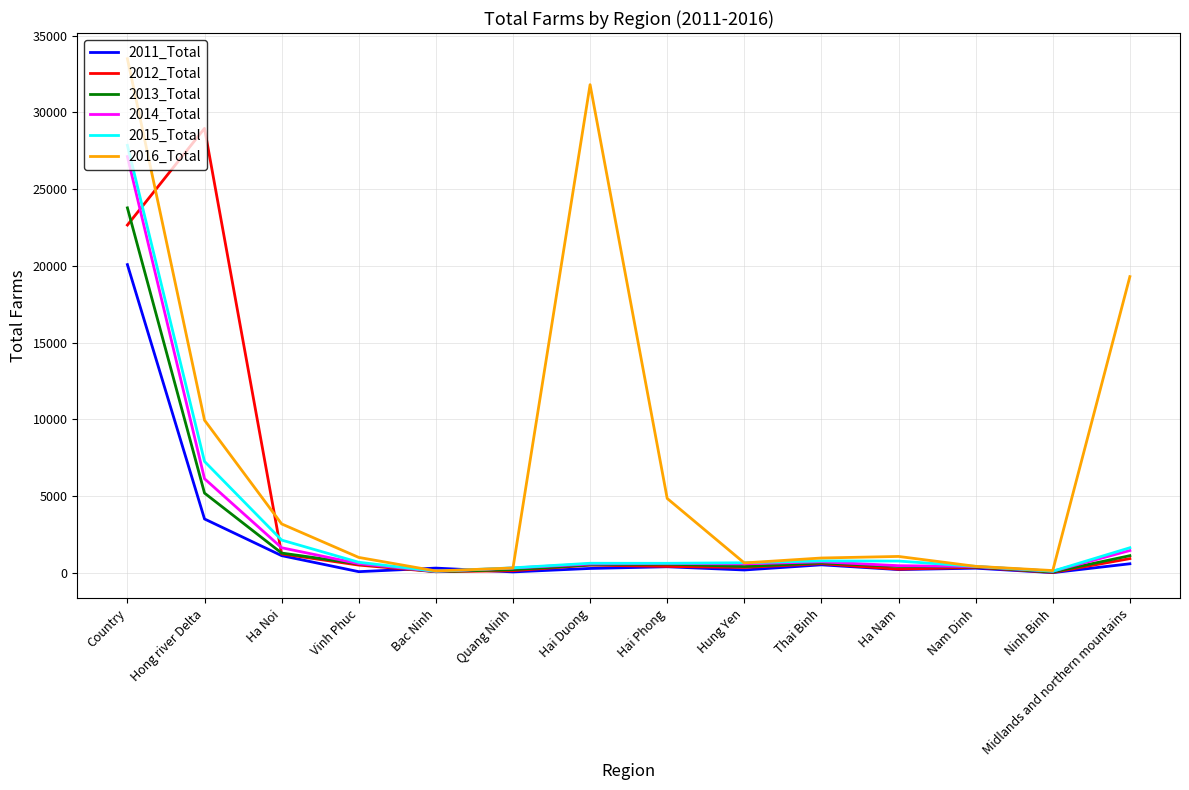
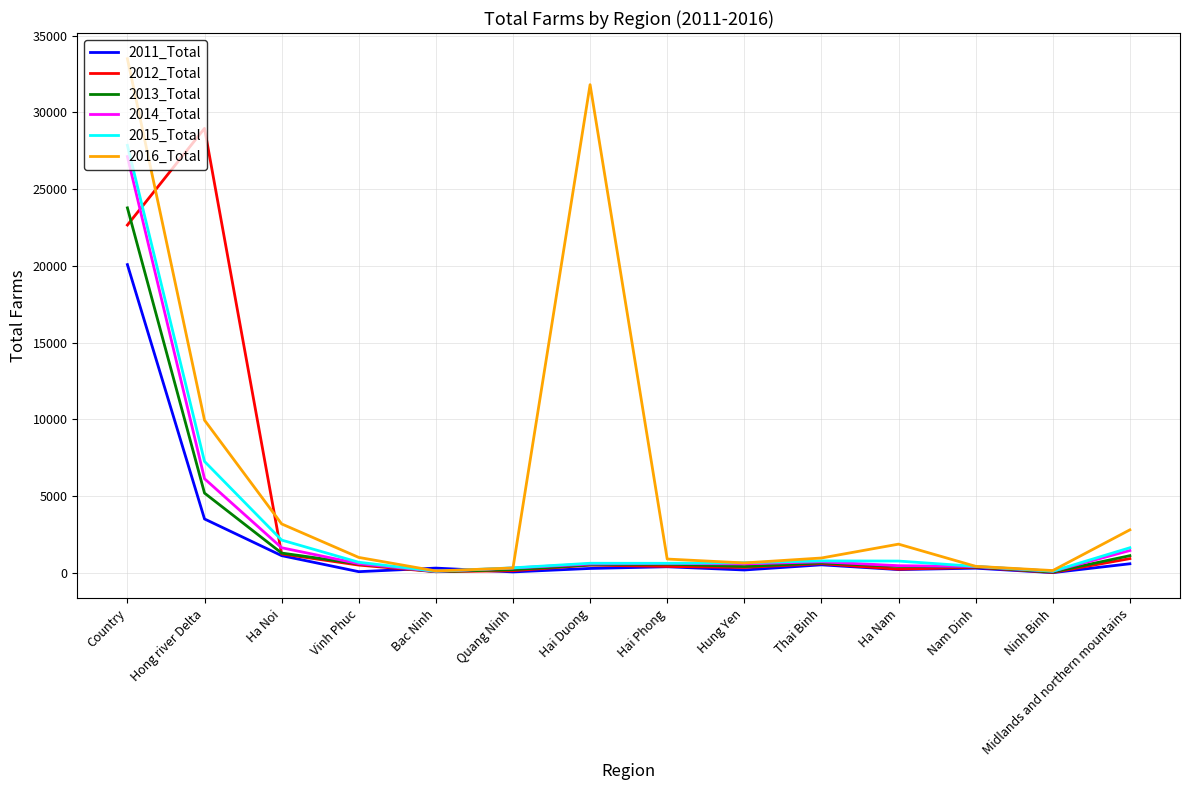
  {
    "2011_Total": {
      "Country": 20100,
      "Hong river Delta": 3500,
      "Vinh Phuc": 100,
      "Bac Ninh": 300,
      "Hai Duong": 300,
      "Midlands and northern mountains": 600
    },
    "2012_Total": {
      "Country": 22700,
      "Midlands and northern mountains": 900
    },
    "2013_Total": {
      "Country": 23800,
      "Hong river Delta": 5200,
      "Midlands and northern mountains": 1100
    },
    "2014_Total": {
      "Hong river Delta": 6100,
      "Ha Noi": 1600,
      "Midlands and northern mountains": 1500
    },
    "2015_Total": {
      "Hong river Delta": 7300,
      "Ha Noi": 2100,
      "Ha Nam": 800,
      "Midlands and northern mountains": 1600
    },
    "2016_Total": {
      "Hong river Delta": 9900,
      "Ha Noi": 3200,
      "Vinh Phuc": 1000,
      "Hai Duong": 31800,
-     "Hai Phong": 4800,
+     "Hai Phong": 900,
      "Thai Binh": 1000,
-     "Ha Nam": 1100,
-     "Midlands and northern mountains": 19300
+     "Ha Nam": 1900,
+     "Midlands and northern mountains": 2800
    }
  }
